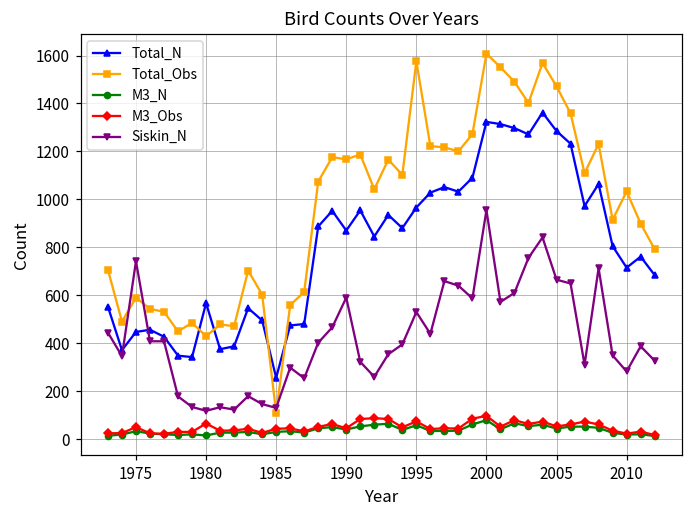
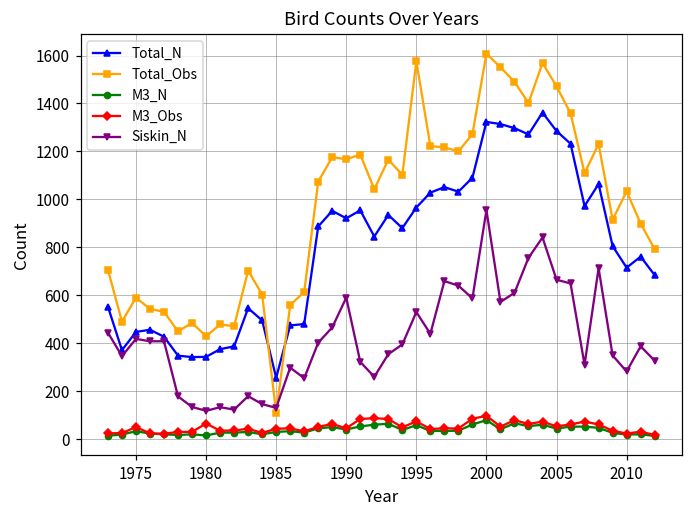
  {
    "Total_N": {
      "1975": 450,
-     "1980": 570,
+     "1980": 340,
      "1985": 260,
-     "1990": 870,
+     "1990": 920,
      "1995": 970,
      "2000": 1320,
      "2005": 1290,
      "2010": 720
    },
    "Total_Obs": {
      "1975": 590,
      "1980": 430,
      "1985": 110,
      "1990": 1170,
      "1995": 1580,
      "2000": 1610,
      "2005": 1470,
      "2010": 1030
    },
    "M3_N": {
      "1975": 30,
      "1980": 20,
      "1985": 30,
      "1995": 60,
      "2000": 80
    },
    "M3_Obs": {
      "1975": 50,
      "1980": 70,
      "1985": 40,
      "1995": 70,
      "2000": 100
    },
    "Siskin_N": {
-     "1975": 740,
+     "1975": 420,
      "1980": 120,
      "1985": 130,
      "1990": 590,
      "1995": 530,
      "2000": 960,
      "2005": 670,
      "2010": 280
    }
  }
